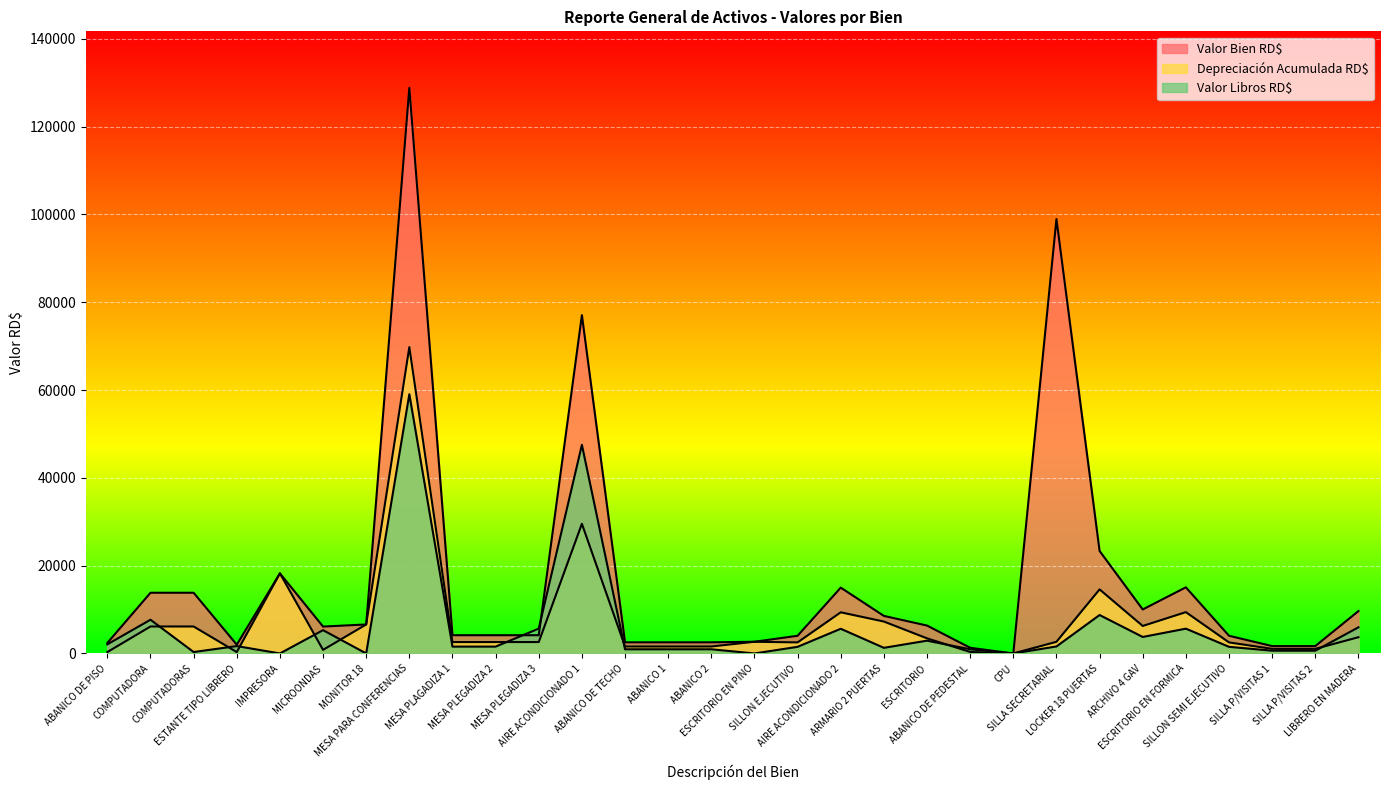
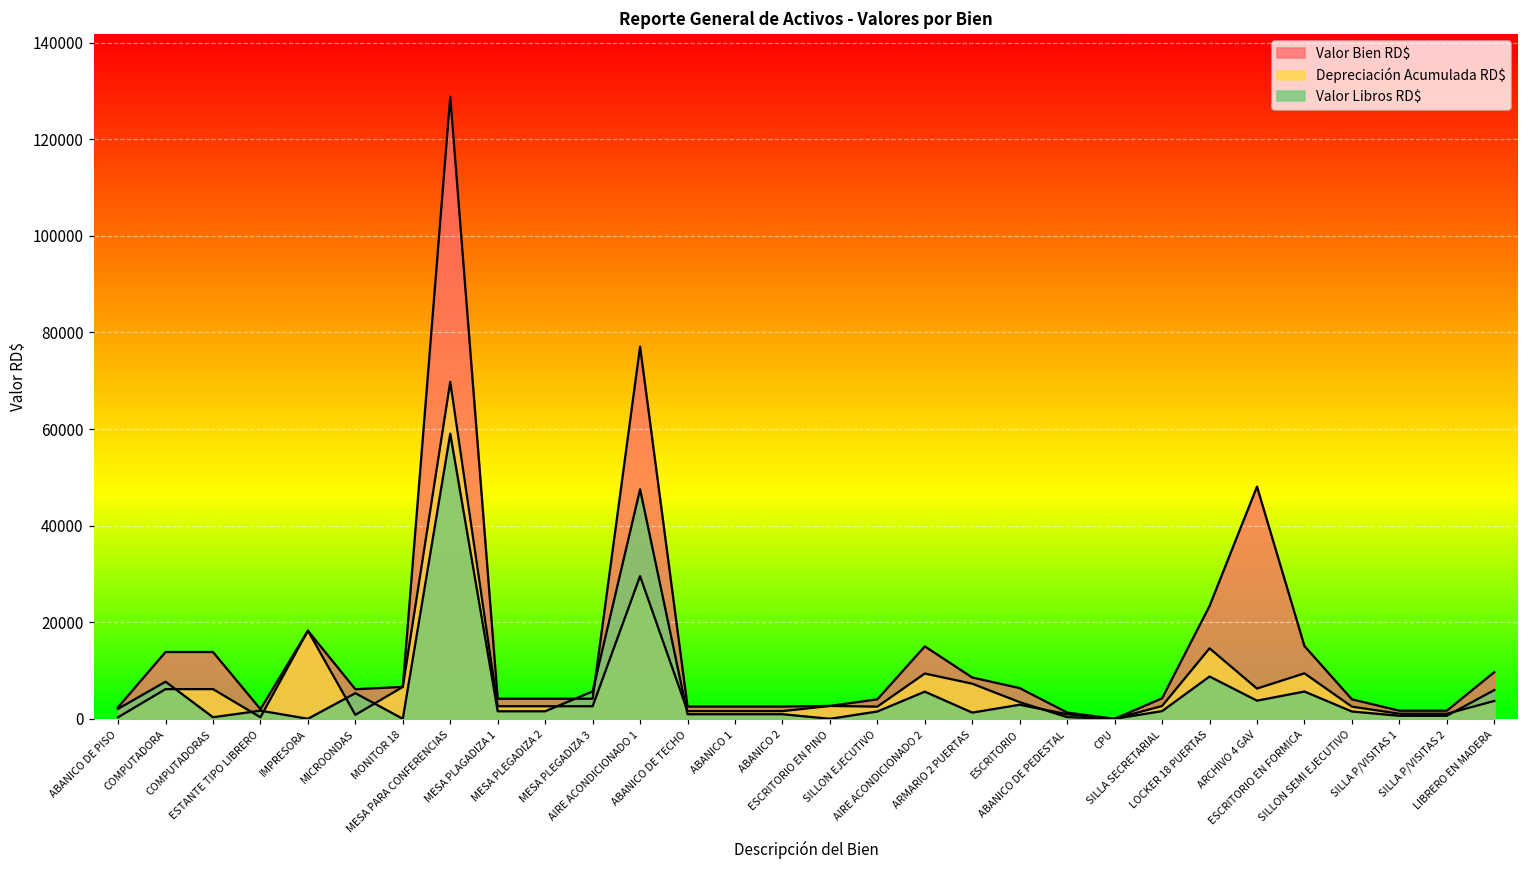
  {
    "Valor Bien RD$": {
      "COMPUTADORA": 14000,
      "COMPUTADORAS": 14000,
      "MICROONDAS": 6000,
      "MESA PARA CONFERENCIAS": 129000,
      "MESA PLAGADIZA 1": 4000,
      "MESA PLEGADIZA 2": 4000,
      "MESA PLEGADIZA 3": 4000,
      "AIRE ACONDICIONADO 1": 77000,
      "ABANICO DE TECHO": 3000,
      "ABANICO 1": 3000,
      "ABANICO 2": 3000,
      "SILLON EJECUTIVO": 4000,
      "AIRE ACONDICIONADO 2": 15000,
      "ARMARIO 2 PUERTAS": 9000,
      "ESCRITORIO": 6000,
-     "SILLA SECRETARIAL": 99000,
+     "SILLA SECRETARIAL": 4000,
      "LOCKER 18 PUERTAS": 23000,
-     "ARCHIVO 4 GAV": 10000,
+     "ARCHIVO 4 GAV": 48000,
      "ESCRITORIO EN FORMICA": 15000,
      "SILLON SEMI EJECUTIVO": 4000,
      "SILLA P/VISITAS 1": 2000,
      "SILLA P/VISITAS 2": 2000,
      "LIBRERO EN MADERA": 10000
    },
    "Depreciación Acumulada RD$": {
      "ABANICO DE PISO": 0,
      "COMPUTADORA": 6000,
      "COMPUTADORAS": 6000,
      "ESTANTE TIPO LIBRERO": 0,
      "MICROONDAS": 1000,
      "MESA PARA CONFERENCIAS": 70000,
      "MESA PLAGADIZA 1": 3000,
      "MESA PLEGADIZA 2": 3000,
      "MESA PLEGADIZA 3": 3000,
      "AIRE ACONDICIONADO 1": 30000,
      "ABANICO DE TECHO": 2000,
      "ABANICO 1": 2000,
      "ABANICO 2": 2000,
      "SILLON EJECUTIVO": 3000,
      "AIRE ACONDICIONADO 2": 9000,
      "ARMARIO 2 PUERTAS": 7000,
      "ABANICO DE PEDESTAL": 0,
      "SILLA SECRETARIAL": 3000,
      "LOCKER 18 PUERTAS": 15000,
      "ARCHIVO 4 GAV": 6000,
      "ESCRITORIO EN FORMICA": 9000,
      "SILLON SEMI EJECUTIVO": 3000,
      "LIBRERO EN MADERA": 4000
    },
    "Valor Libros RD$": {
      "COMPUTADORA": 8000,
      "COMPUTADORAS": 0,
      "IMPRESORA": 0,
      "MICROONDAS": 5000,
      "MONITOR 18": 0,
      "MESA PARA CONFERENCIAS": 59000,
      "MESA PLAGADIZA 1": 2000,
      "MESA PLEGADIZA 2": 2000,
      "MESA PLEGADIZA 3": 6000,
      "AIRE ACONDICIONADO 1": 48000,
      "ABANICO DE TECHO": 1000,
      "ABANICO 1": 1000,
      "ABANICO 2": 1000,
      "ESCRITORIO EN PINO": 0,
      "SILLON EJECUTIVO": 2000,
      "AIRE ACONDICIONADO 2": 6000,
      "ARMARIO 2 PUERTAS": 1000,
      "SILLA SECRETARIAL": 2000,
      "LOCKER 18 PUERTAS": 9000,
      "ARCHIVO 4 GAV": 4000,
      "ESCRITORIO EN FORMICA": 6000,
      "SILLON SEMI EJECUTIVO": 2000,
      "LIBRERO EN MADERA": 6000
    }
  }
